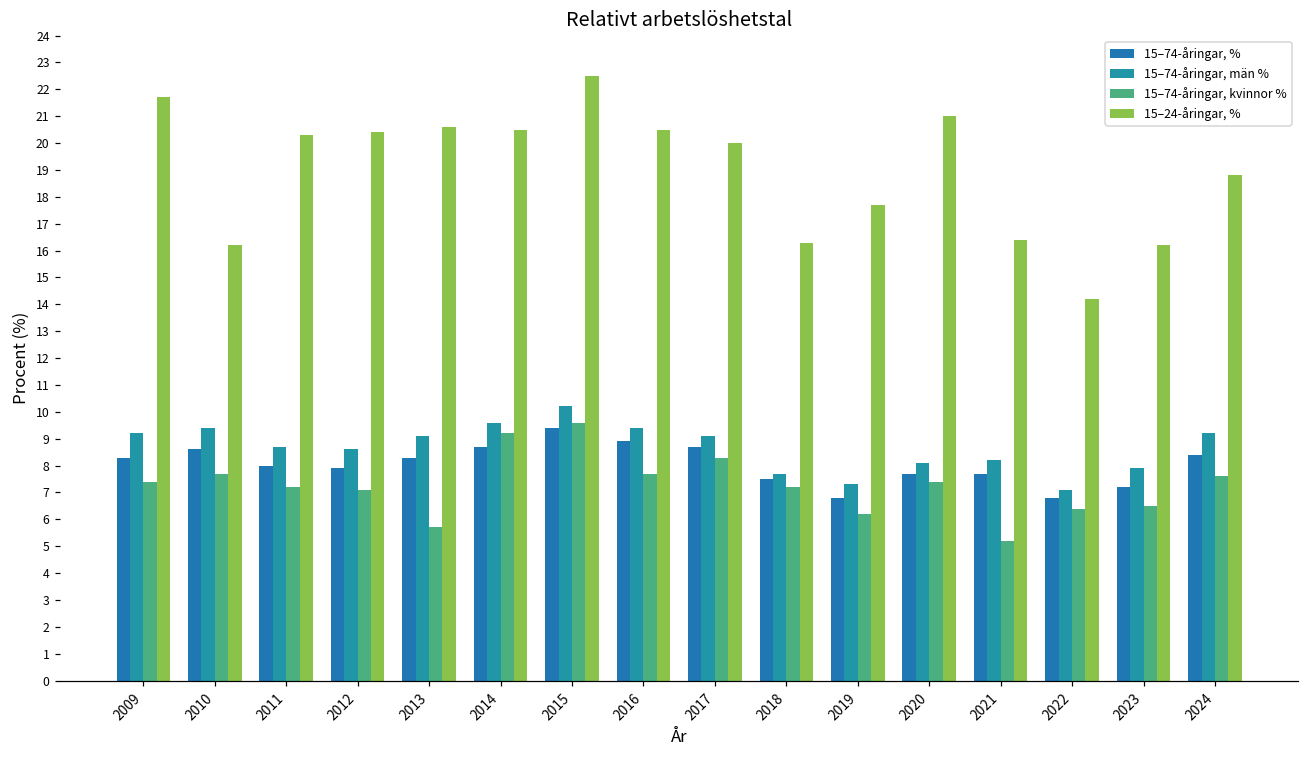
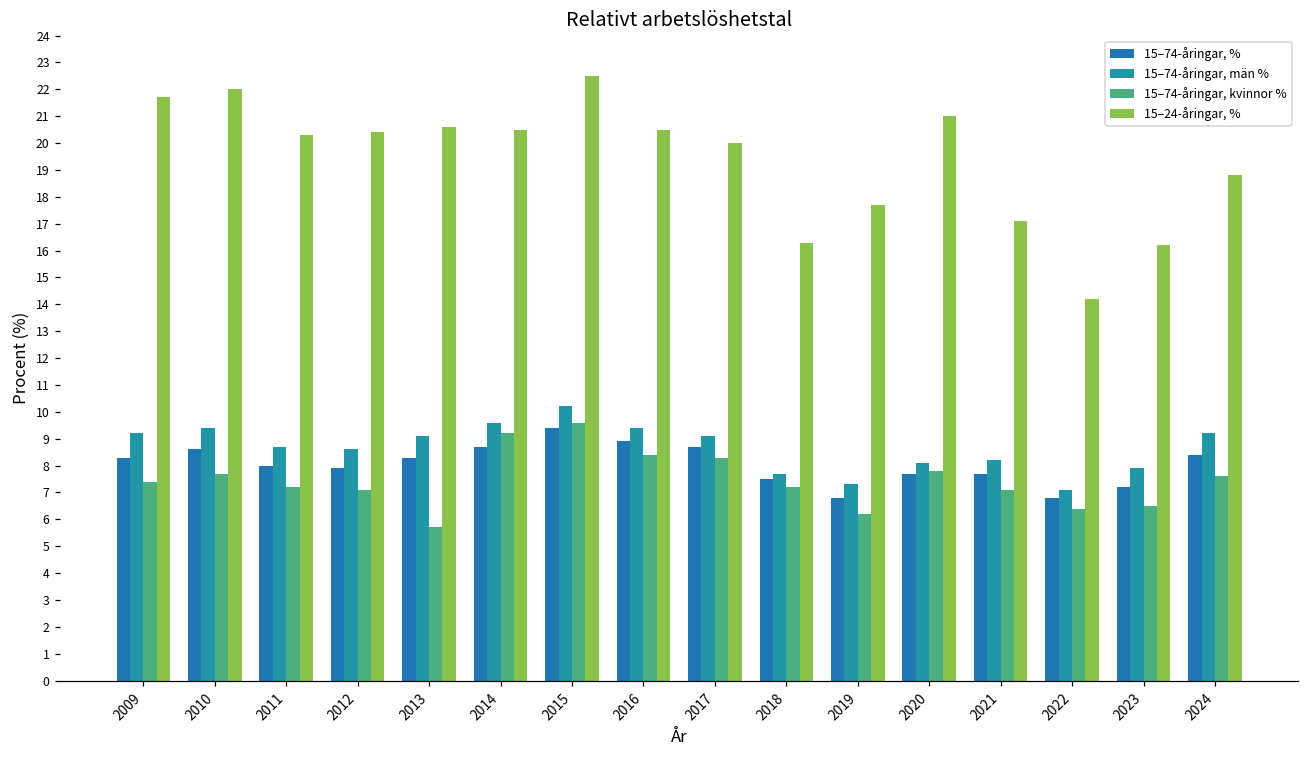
  {
    "15–74-åringar, kvinnor %": {
      "2009": 7.4,
      "2010": 7.7,
      "2011": 7.2,
      "2012": 7.1,
      "2013": 5.7,
      "2014": 9.2,
      "2015": 9.6,
-     "2016": 7.7,
+     "2016": 8.4,
      "2017": 8.3,
      "2018": 7.2,
      "2019": 6.2,
-     "2020": 7.4,
-     "2021": 5.2,
+     "2020": 7.8,
+     "2021": 7.1,
      "2022": 6.4,
      "2023": 6.5,
      "2024": 7.6
    },
    "15–24-åringar, %": {
      "2009": 21.7,
-     "2010": 16.2,
+     "2010": 22.0,
      "2011": 20.3,
      "2012": 20.4,
      "2013": 20.6,
      "2014": 20.5,
      "2015": 22.5,
      "2016": 20.5,
      "2017": 20.0,
      "2018": 16.3,
      "2019": 17.7,
      "2020": 21.0,
-     "2021": 16.4,
+     "2021": 17.1,
      "2022": 14.2,
      "2023": 16.2,
      "2024": 18.8
    }
  }
